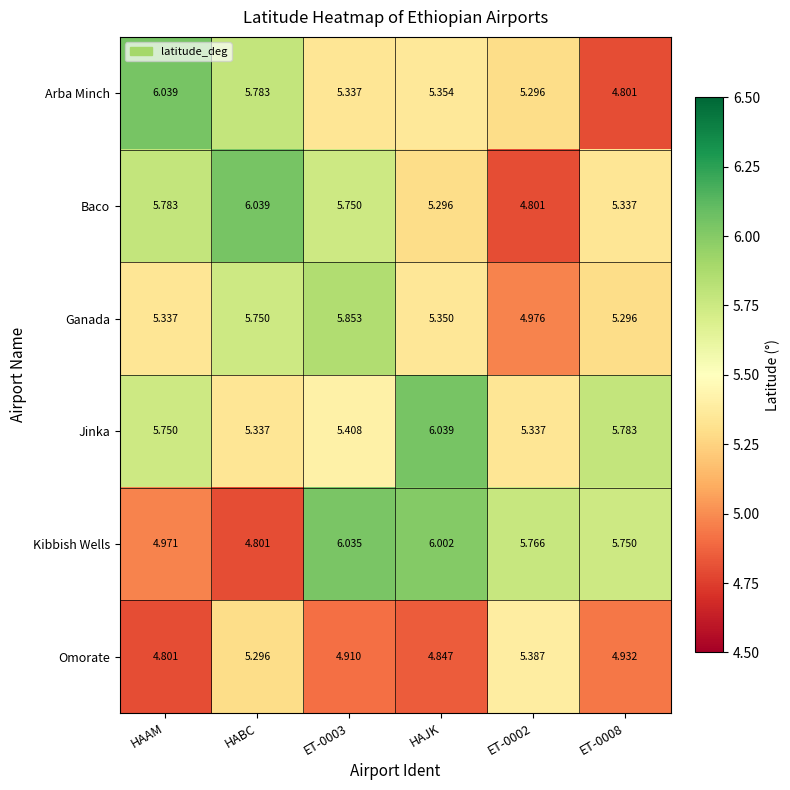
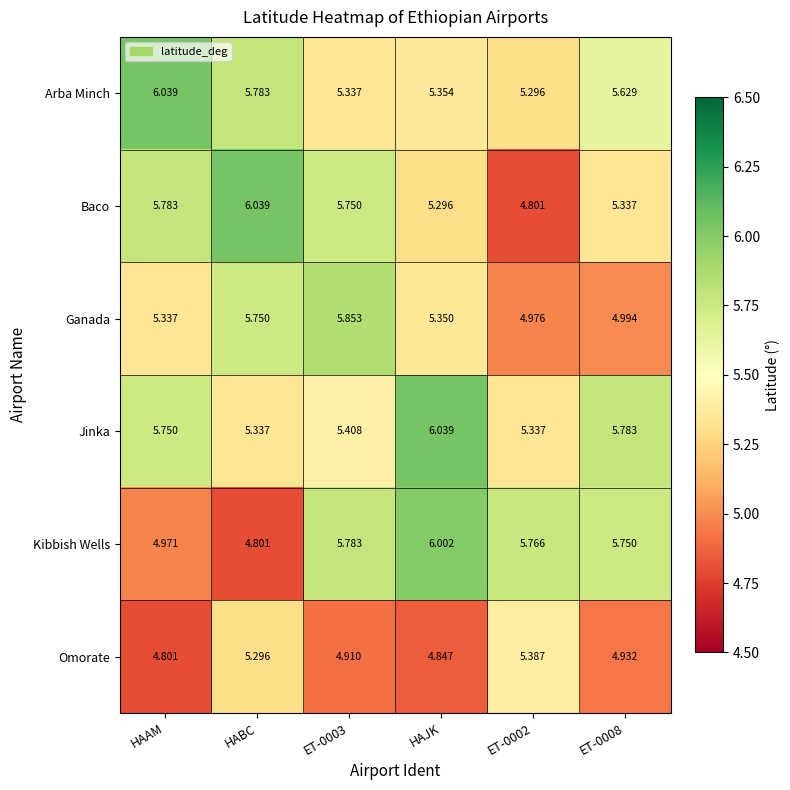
  {
    "Arba Minch": {
      "HAAM": 6.039,
      "HABC": 5.783,
      "ET-0003": 5.337,
      "HAJK": 5.354,
      "ET-0002": 5.296,
-     "ET-0008": 4.801
+     "ET-0008": 5.629
    },
    "Baco": {
      "HAAM": 5.783,
      "HABC": 6.039,
      "ET-0003": 5.750,
      "HAJK": 5.296,
      "ET-0002": 4.801,
      "ET-0008": 5.337
    },
    "Ganada": {
      "HAAM": 5.337,
      "HABC": 5.750,
      "ET-0003": 5.853,
      "HAJK": 5.350,
      "ET-0002": 4.976,
-     "ET-0008": 5.296
+     "ET-0008": 4.994
    },
    "Jinka": {
      "HAAM": 5.750,
      "HABC": 5.337,
      "ET-0003": 5.408,
      "HAJK": 6.039,
      "ET-0002": 5.337,
      "ET-0008": 5.783
    },
    "Kibbish Wells": {
      "HAAM": 4.971,
      "HABC": 4.801,
-     "ET-0003": 6.035,
+     "ET-0003": 5.783,
      "HAJK": 6.002,
      "ET-0002": 5.766,
      "ET-0008": 5.750
    },
    "Omorate": {
      "HAAM": 4.801,
      "HABC": 5.296,
      "ET-0003": 4.910,
      "HAJK": 4.847,
      "ET-0002": 5.387,
      "ET-0008": 4.932
    }
  }
